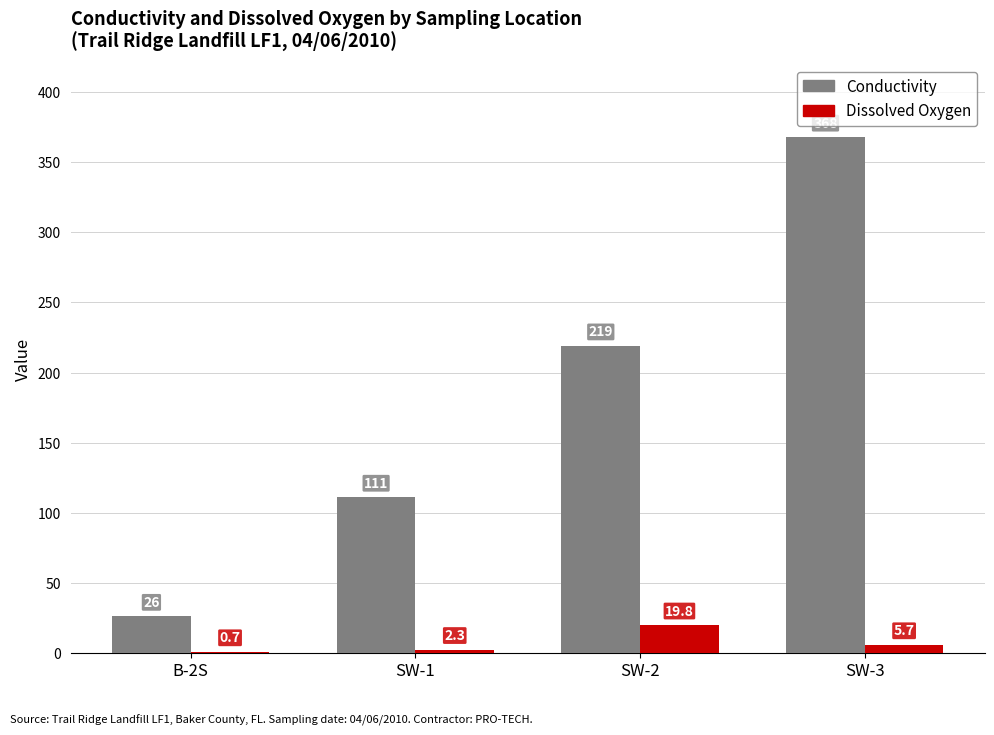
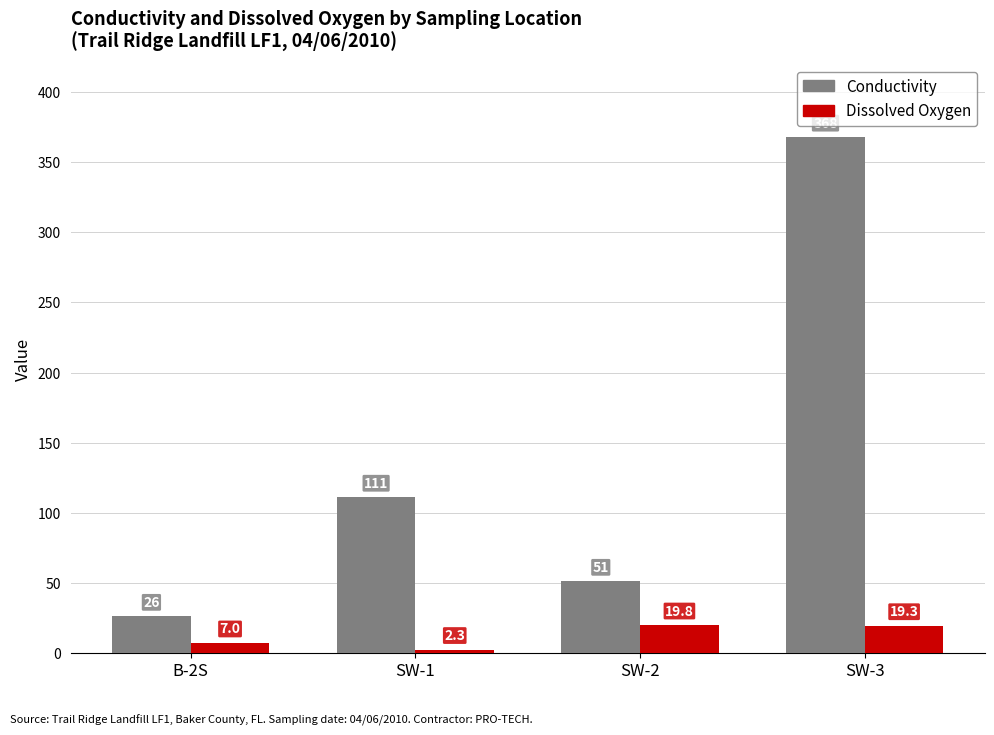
  {
    "Conductivity": {
-     "SW-2": 219
+     "SW-2": 51
    },
    "Dissolved Oxygen": {
-     "B-2S": 0.7,
-     "SW-3": 5.7
+     "B-2S": 7.0,
+     "SW-3": 19.3
    }
  }
